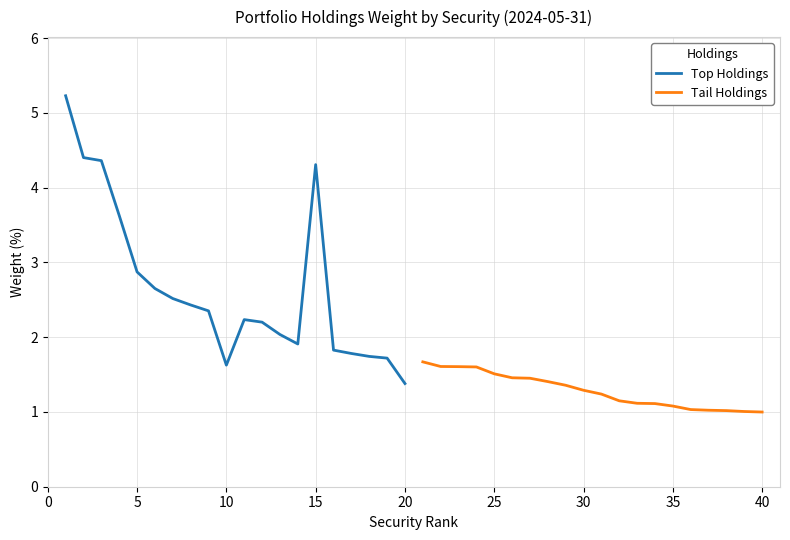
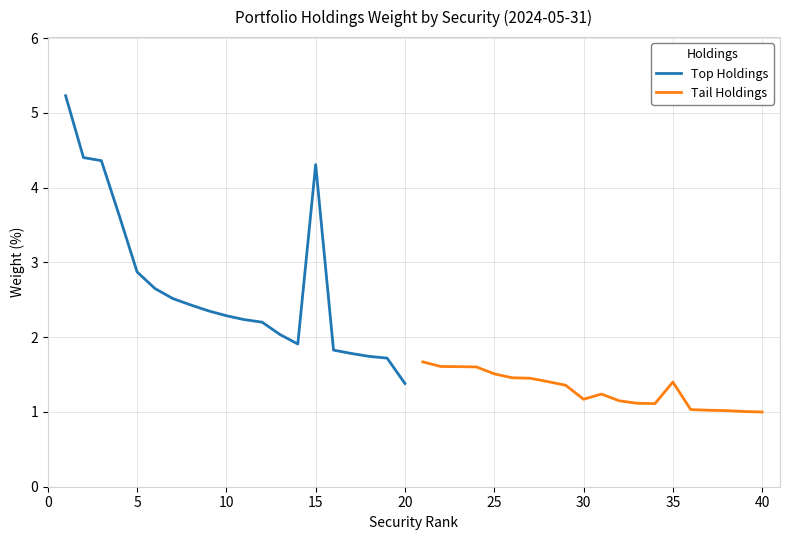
  {
    "Top Holdings": {
      "5": 2.9,
-     "10": 1.6,
+     "10": 2.3,
      "15": 4.3,
      "20": 1.4
    },
    "Tail Holdings": {
      "25": 1.5,
-     "30": 1.3,
-     "35": 1.1,
+     "30": 1.2,
+     "35": 1.4,
      "40": 1.0
    }
  }
